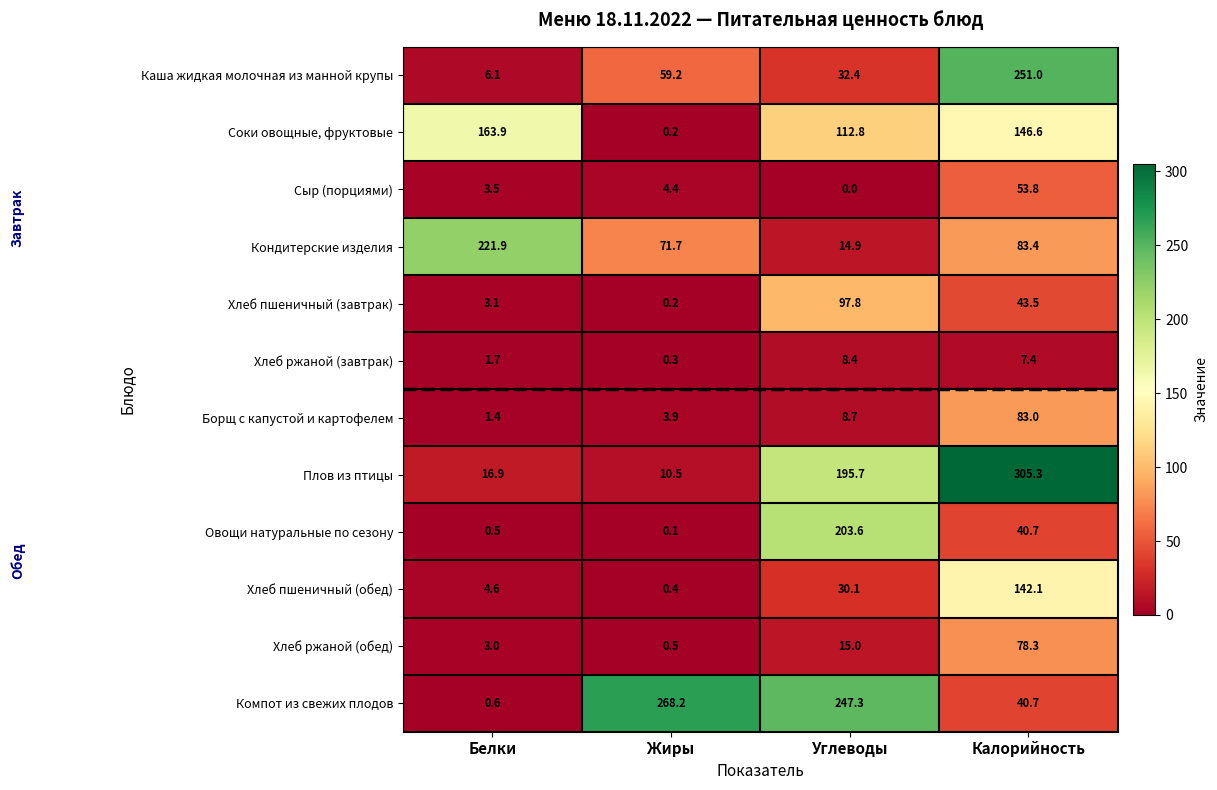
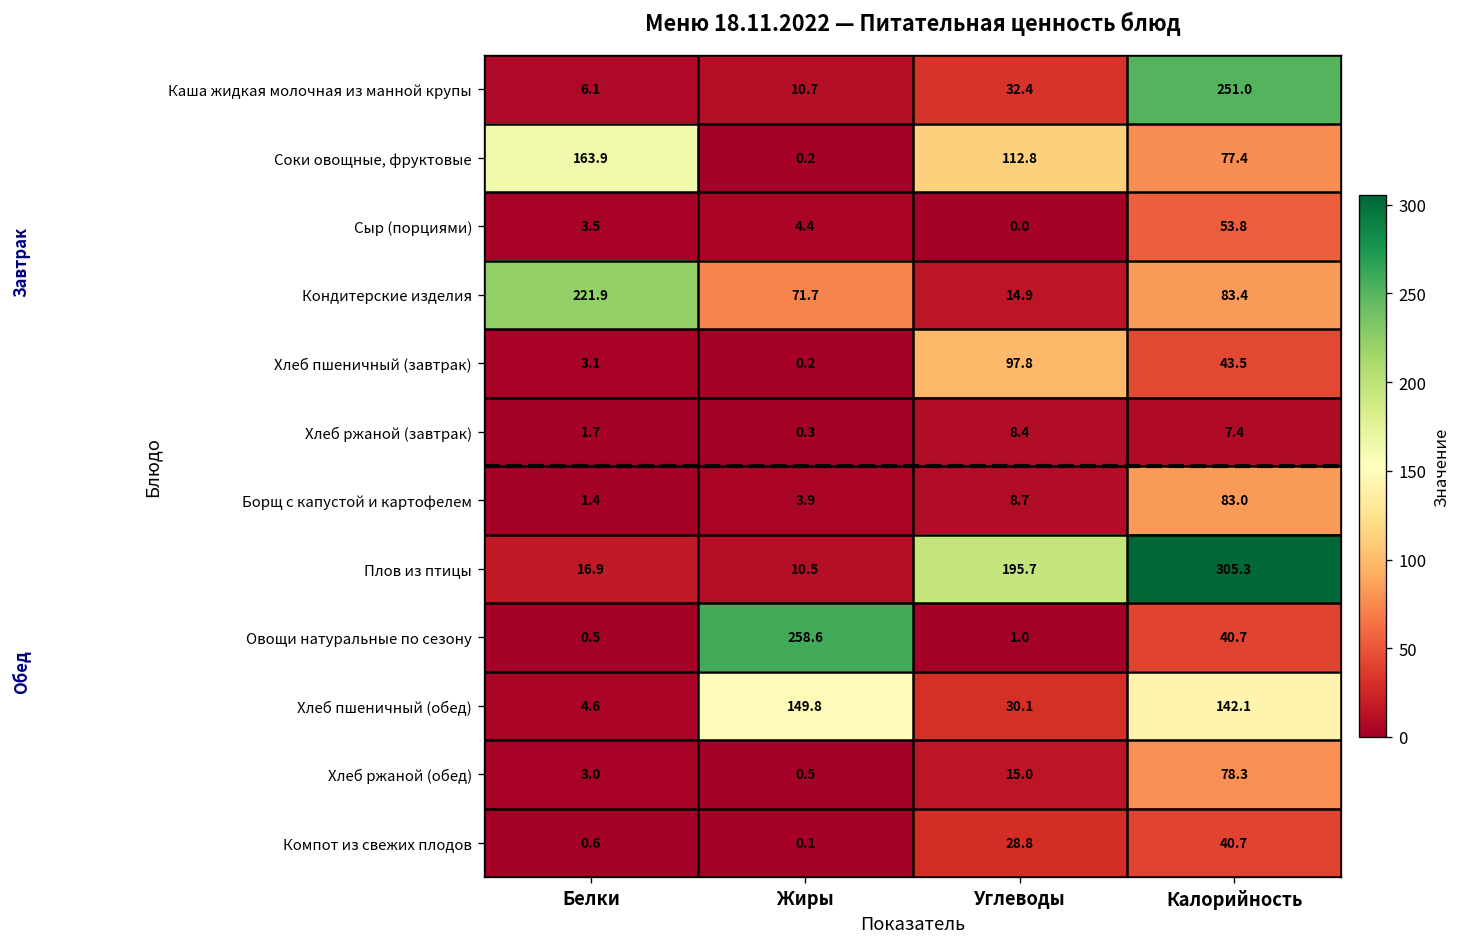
  {
    "Каша жидкая молочная из манной крупы": {
      "Белки": 6.1,
-     "Жиры": 59.2,
+     "Жиры": 10.7,
      "Углеводы": 32.4,
      "Калорийность": 251.0
    },
    "Соки овощные, фруктовые": {
      "Белки": 163.9,
      "Жиры": 0.2,
      "Углеводы": 112.8,
-     "Калорийность": 146.6
+     "Калорийность": 77.4
    },
    "Сыр (порциями)": {
      "Белки": 3.5,
      "Жиры": 4.4,
      "Углеводы": 0.0,
      "Калорийность": 53.8
    },
    "Кондитерские изделия": {
      "Белки": 221.9,
      "Жиры": 71.7,
      "Углеводы": 14.9,
      "Калорийность": 83.4
    },
    "Хлеб пшеничный (завтрак)": {
      "Белки": 3.1,
      "Жиры": 0.2,
      "Углеводы": 97.8,
      "Калорийность": 43.5
    },
    "Хлеб ржаной (завтрак)": {
      "Белки": 1.7,
      "Жиры": 0.3,
      "Углеводы": 8.4,
      "Калорийность": 7.4
    },
    "Борщ с капустой и картофелем": {
      "Белки": 1.4,
      "Жиры": 3.9,
      "Углеводы": 8.7,
      "Калорийность": 83.0
    },
    "Плов из птицы": {
      "Белки": 16.9,
      "Жиры": 10.5,
      "Углеводы": 195.7,
      "Калорийность": 305.3
    },
    "Овощи натуральные по сезону": {
      "Белки": 0.5,
-     "Жиры": 0.1,
-     "Углеводы": 203.6,
+     "Жиры": 258.6,
+     "Углеводы": 1.0,
      "Калорийность": 40.7
    },
    "Хлеб пшеничный (обед)": {
      "Белки": 4.6,
-     "Жиры": 0.4,
+     "Жиры": 149.8,
      "Углеводы": 30.1,
      "Калорийность": 142.1
    },
    "Хлеб ржаной (обед)": {
      "Белки": 3.0,
      "Жиры": 0.5,
      "Углеводы": 15.0,
      "Калорийность": 78.3
    },
    "Компот из свежих плодов": {
      "Белки": 0.6,
-     "Жиры": 268.2,
-     "Углеводы": 247.3,
+     "Жиры": 0.1,
+     "Углеводы": 28.8,
      "Калорийность": 40.7
    }
  }
